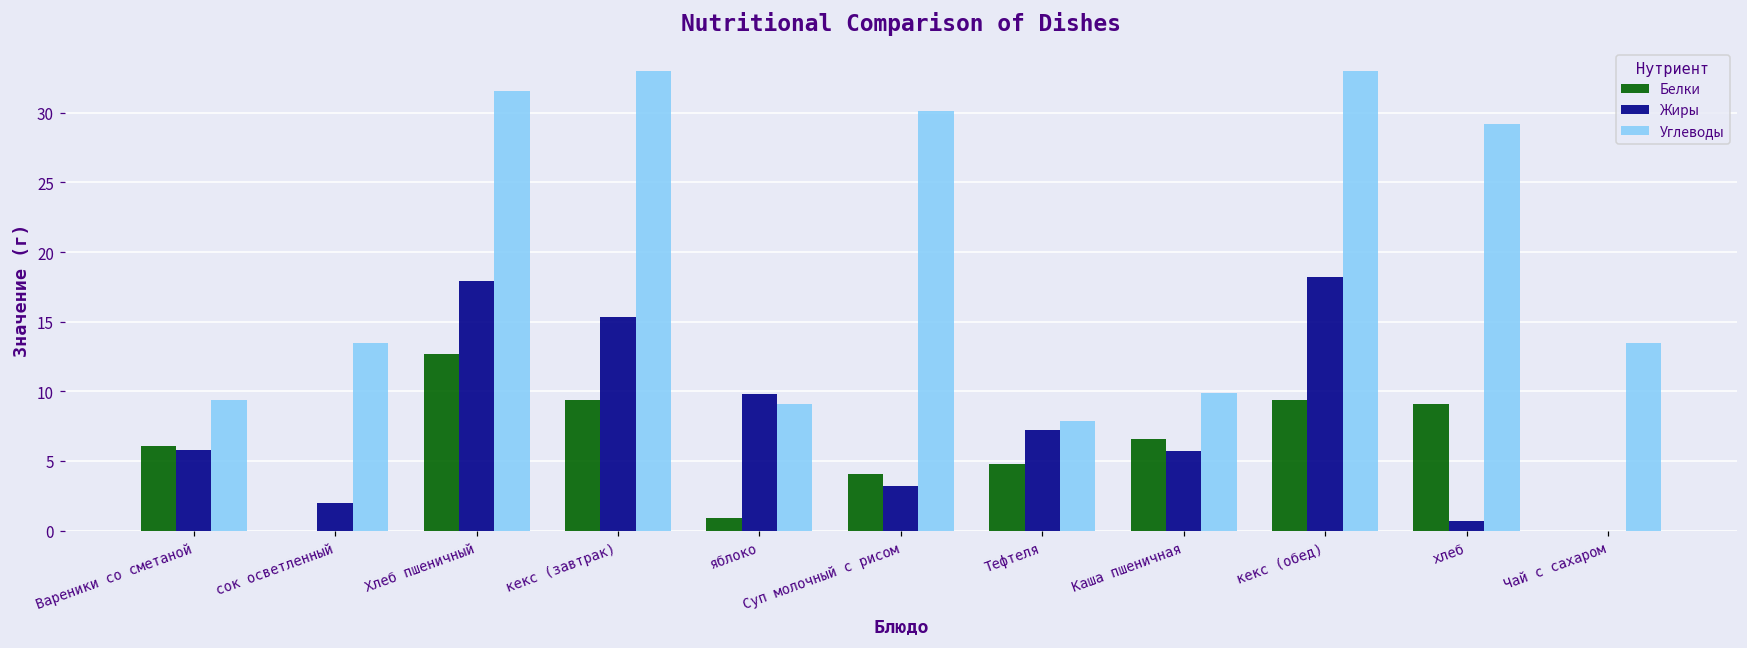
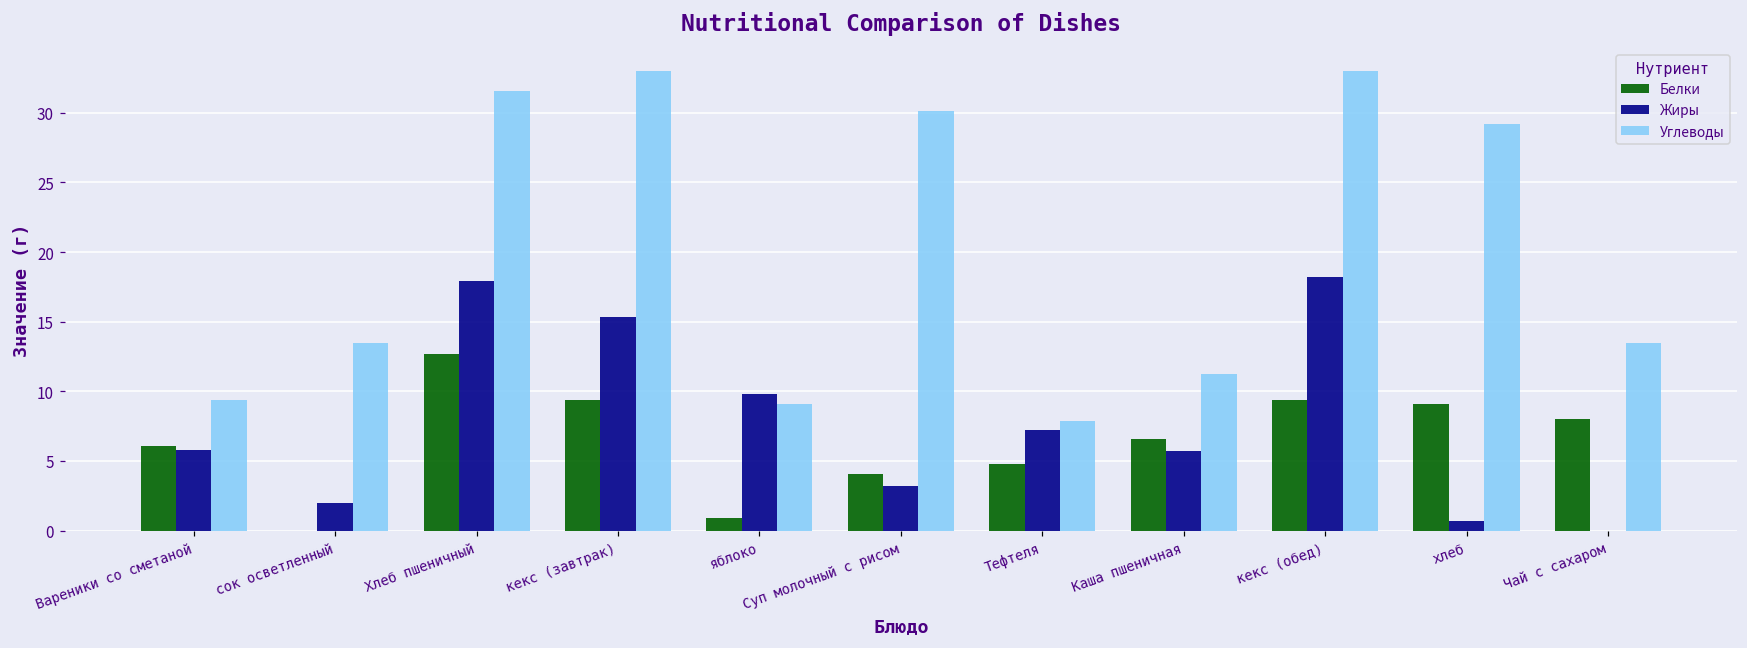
  {
    "Белки": {
      "Вареники со сметаной": 6,
      "сок осветленный": 0,
      "Хлеб пшеничный": 12.7,
      "кекс (завтрак)": 9.4,
      "яблоко": 1,
      "Суп молочный с рисом": 4,
      "Тефтеля": 4.8,
      "Каша пшеничная": 6.6,
      "кекс (обед)": 9.4,
      "хлеб": 9,
-     "Чай с сахаром": 0
+     "Чай с сахаром": 8
    },
    "Жиры": {
      "Вареники со сметаной": 5.8,
      "сок осветленный": 2.0,
      "Хлеб пшеничный": 17.9,
      "кекс (завтрак)": 15.4,
      "яблоко": 9.8,
      "Суп молочный с рисом": 3.2,
      "Тефтеля": 7.2,
      "Каша пшеничная": 5.7,
      "кекс (обед)": 18.2,
      "хлеб": 0.7,
      "Чай с сахаром": 0.0
    },
    "Углеводы": {
      "Вареники со сметаной": 9.4,
      "сок осветленный": 13.5,
      "Хлеб пшеничный": 31.5,
      "кекс (завтрак)": 33.0,
      "яблоко": 9.1,
      "Суп молочный с рисом": 30.1,
      "Тефтеля": 7.9,
-     "Каша пшеничная": 9.9,
+     "Каша пшеничная": 11.3,
      "кекс (обед)": 33.0,
      "хлеб": 29.2,
      "Чай с сахаром": 13.5
    }
  }
